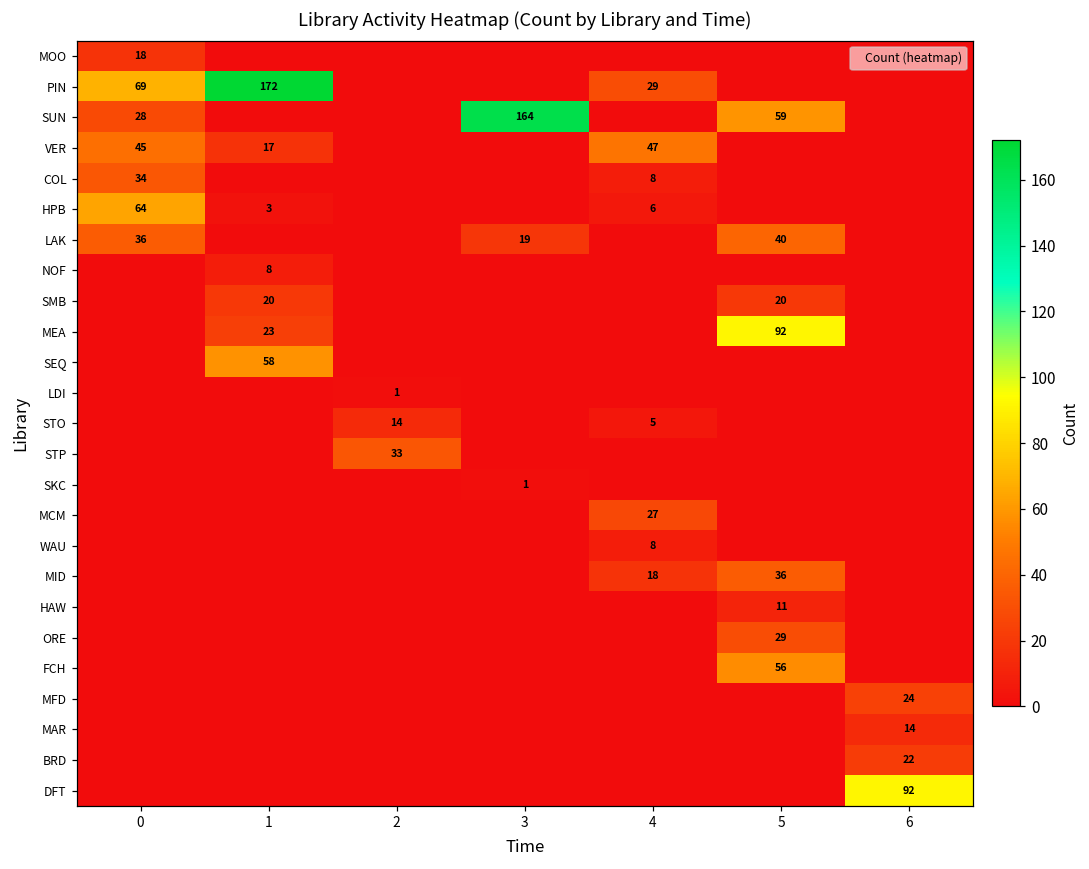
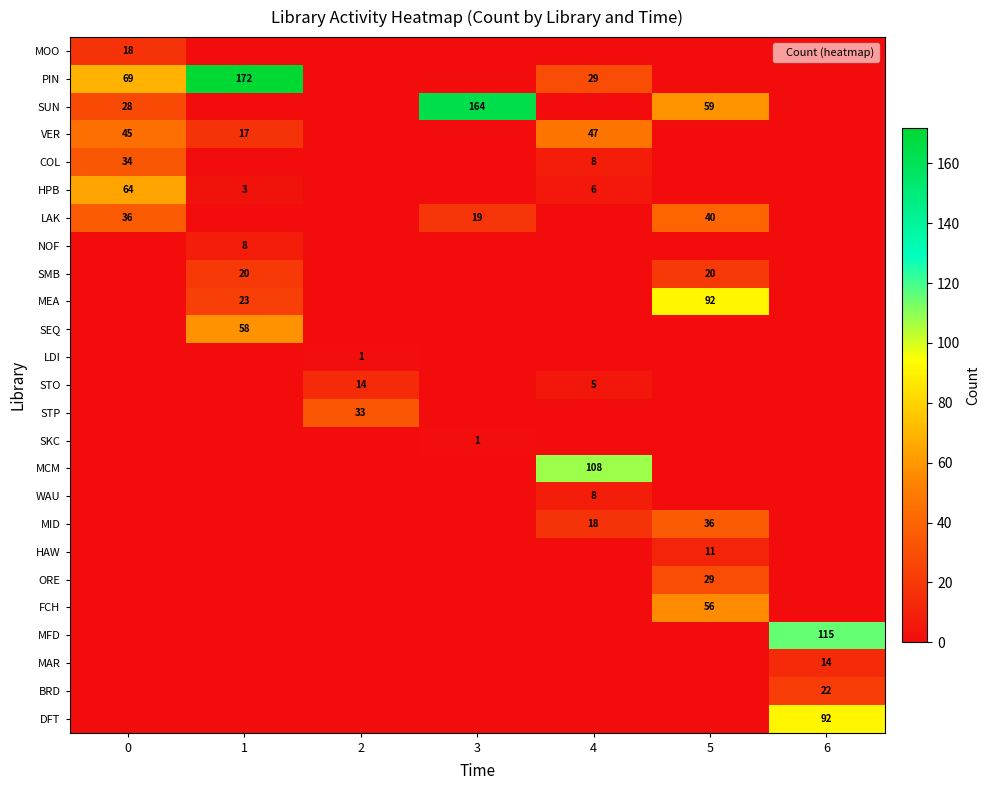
  {
    "MOO": {
      "0": 18
    },
    "PIN": {
      "0": 69,
      "1": 172,
      "4": 29
    },
    "SUN": {
      "0": 28,
      "3": 164,
      "5": 59
    },
    "VER": {
      "0": 45,
      "1": 17,
      "4": 47
    },
    "COL": {
      "0": 34,
      "4": 8
    },
    "HPB": {
      "0": 64,
      "1": 3,
      "4": 6
    },
    "LAK": {
      "0": 36,
      "3": 19,
      "5": 40
    },
    "NOF": {
      "1": 8
    },
    "SMB": {
      "1": 20,
      "5": 20
    },
    "MEA": {
      "1": 23,
      "5": 92
    },
    "SEQ": {
      "1": 58
    },
    "LDI": {
      "2": 1
    },
    "STO": {
      "2": 14,
      "4": 5
    },
    "STP": {
      "2": 33
    },
    "SKC": {
      "3": 1
    },
    "MCM": {
-     "4": 27
+     "4": 108
    },
    "WAU": {
      "4": 8
    },
    "MID": {
      "4": 18,
      "5": 36
    },
    "HAW": {
      "5": 11
    },
    "ORE": {
      "5": 29
    },
    "FCH": {
      "5": 56
    },
    "MFD": {
-     "6": 24
+     "6": 115
    },
    "MAR": {
      "6": 14
    },
    "BRD": {
      "6": 22
    },
    "DFT": {
      "6": 92
    }
  }
